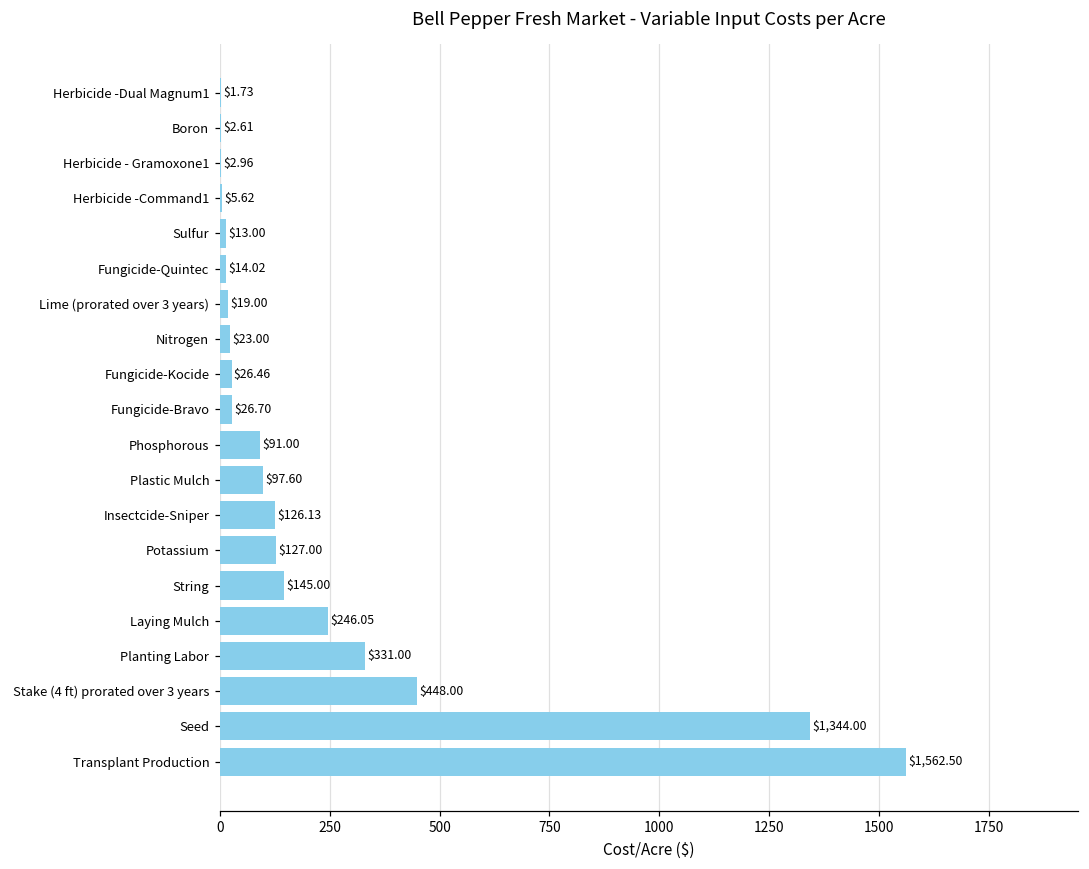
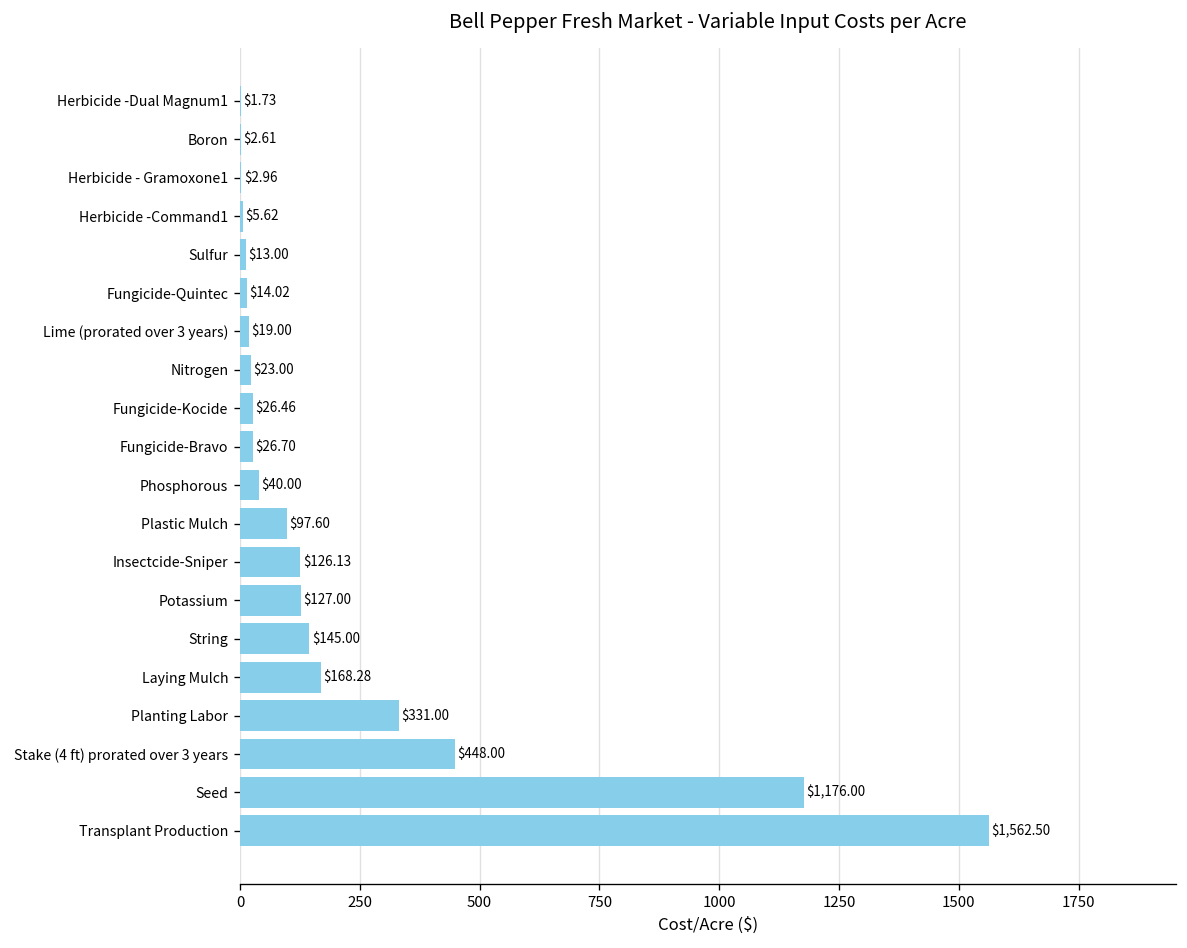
  {
    "Herbicide -Dual Magnum1": "$1.73",
    "Boron": "$2.61",
    "Herbicide - Gramoxone1": "$2.96",
    "Herbicide -Command1": "$5.62",
    "Sulfur": "$13.00",
    "Fungicide-Quintec": "$14.02",
    "Lime (prorated over 3 years)": "$19.00",
    "Nitrogen": "$23.00",
    "Fungicide-Kocide": "$26.46",
    "Fungicide-Bravo": "$26.70",
-   "Phosphorous": "$91.00",
+   "Phosphorous": "$40.00",
    "Plastic Mulch": "$97.60",
    "Insectcide-Sniper": "$126.13",
    "Potassium": "$127.00",
    "String": "$145.00",
-   "Laying Mulch": "$246.05",
+   "Laying Mulch": "$168.28",
    "Planting Labor": "$331.00",
    "Stake (4 ft) prorated over 3 years": "$448.00",
-   "Seed": "$1,344.00",
+   "Seed": "$1,176.00",
    "Transplant Production": "$1,562.50"
  }
